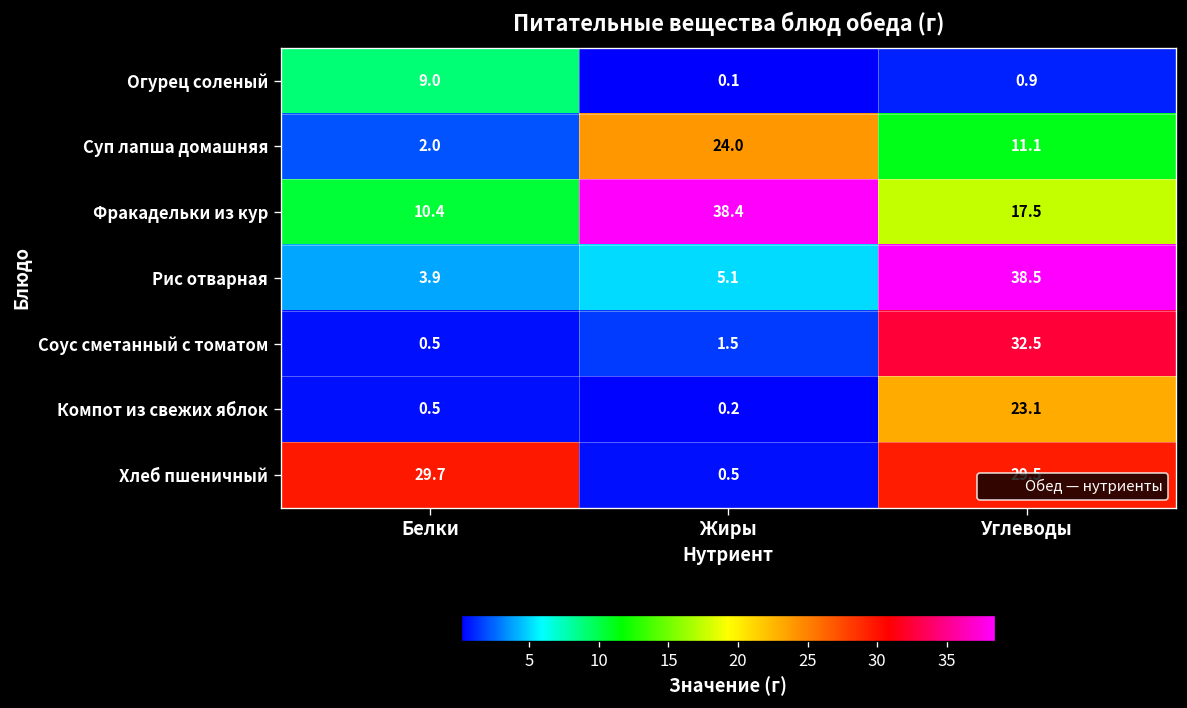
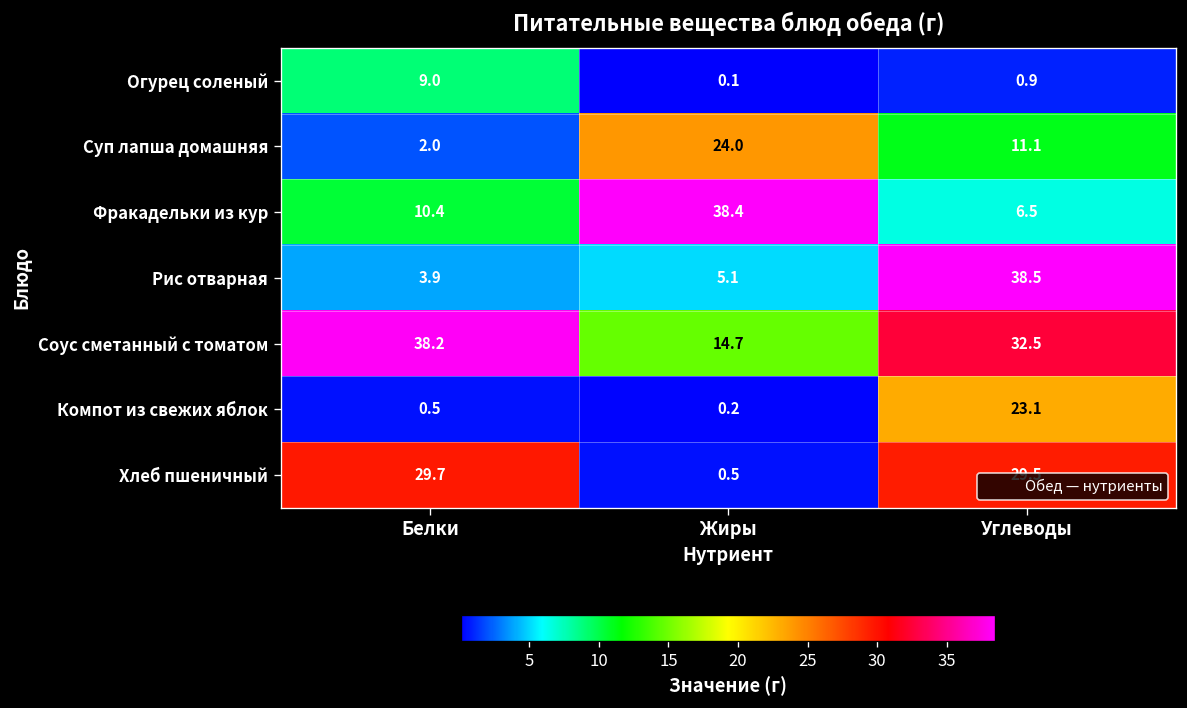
  {
    "Огурец соленый": {
      "Белки": 9.0,
      "Жиры": 0.1,
      "Углеводы": 0.9
    },
    "Суп лапша домашняя": {
      "Белки": 2.0,
      "Жиры": 24.0,
      "Углеводы": 11.1
    },
    "Фракадельки из кур": {
      "Белки": 10.4,
      "Жиры": 38.4,
-     "Углеводы": 17.5
+     "Углеводы": 6.5
    },
    "Рис отварная": {
      "Белки": 3.9,
      "Жиры": 5.1,
      "Углеводы": 38.5
    },
    "Соус сметанный с томатом": {
-     "Белки": 0.5,
-     "Жиры": 1.5,
+     "Белки": 38.2,
+     "Жиры": 14.7,
      "Углеводы": 32.5
    },
    "Компот из свежих яблок": {
      "Белки": 0.5,
      "Жиры": 0.2,
      "Углеводы": 23.1
    },
    "Хлеб пшеничный": {
      "Белки": 29.7,
      "Жиры": 0.5
    }
  }
